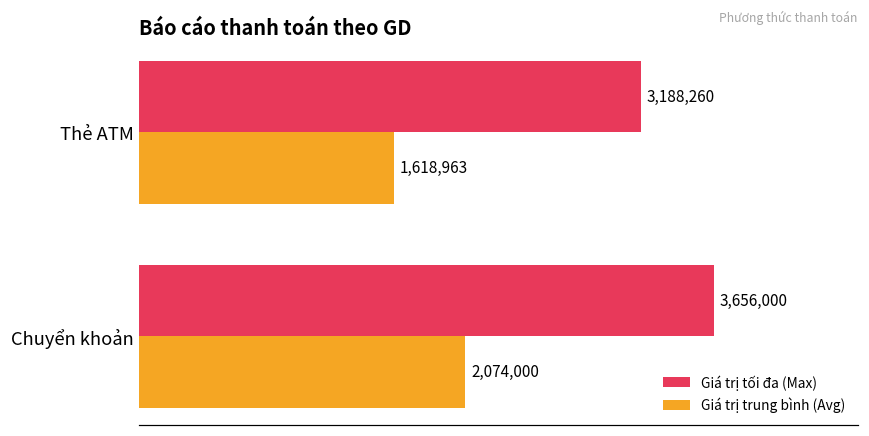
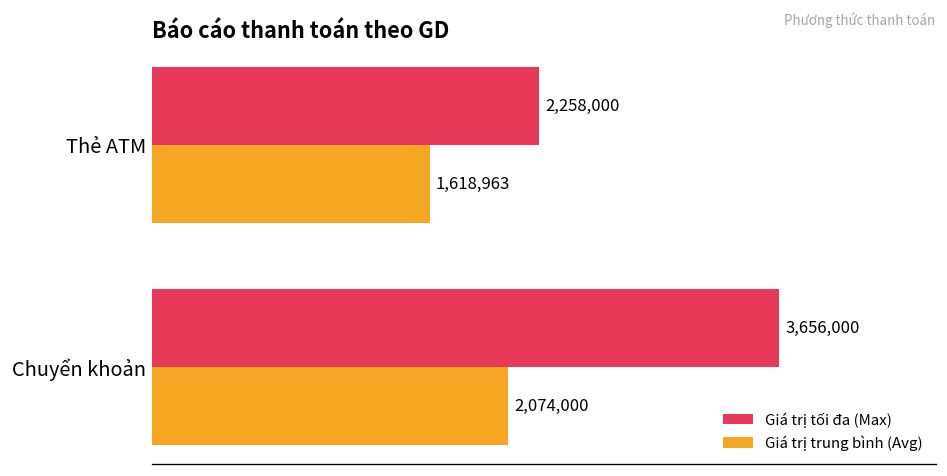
  {
    "Giá trị tối đa (Max)": {
-     "Thẻ ATM": "3,188,260",
+     "Thẻ ATM": "2,258,000",
      "Chuyển khoản": "3,656,000"
    },
    "Giá trị trung bình (Avg)": {
      "Thẻ ATM": "1,618,963",
      "Chuyển khoản": "2,074,000"
    }
  }
